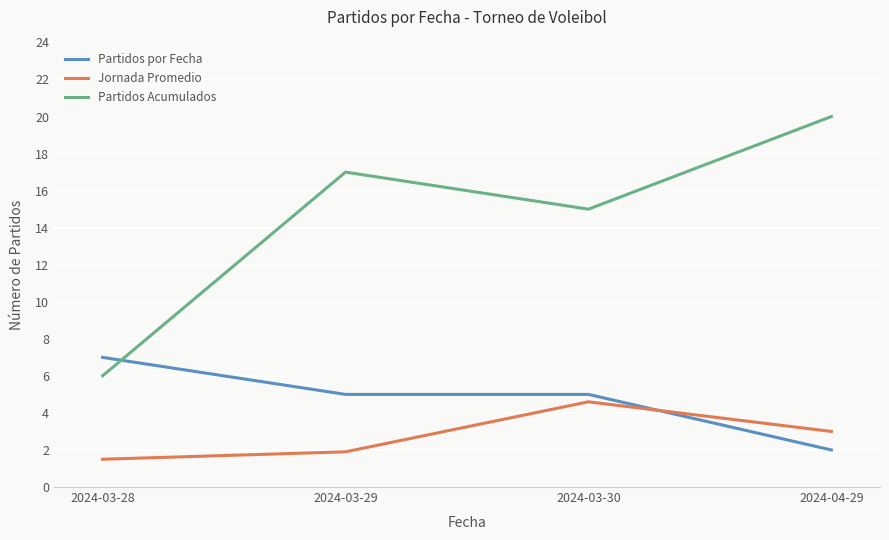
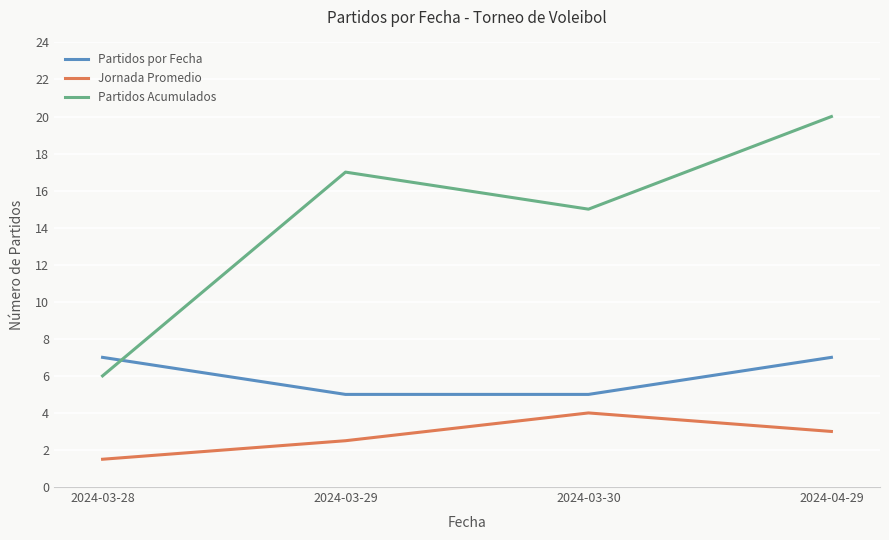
  {
    "Partidos por Fecha": {
      "2024-03-28": 7,
      "2024-03-29": 5,
      "2024-03-30": 5,
-     "2024-04-29": 2
+     "2024-04-29": 7
    },
    "Jornada Promedio": {
      "2024-03-28": 1.5,
-     "2024-03-29": 1.9,
-     "2024-03-30": 4.6,
+     "2024-03-29": 2.5,
+     "2024-03-30": 4.0,
      "2024-04-29": 3.0
    },
    "Partidos Acumulados": {
      "2024-03-28": 6.0,
      "2024-03-29": 17.0,
      "2024-03-30": 15.0,
      "2024-04-29": 20.0
    }
  }
